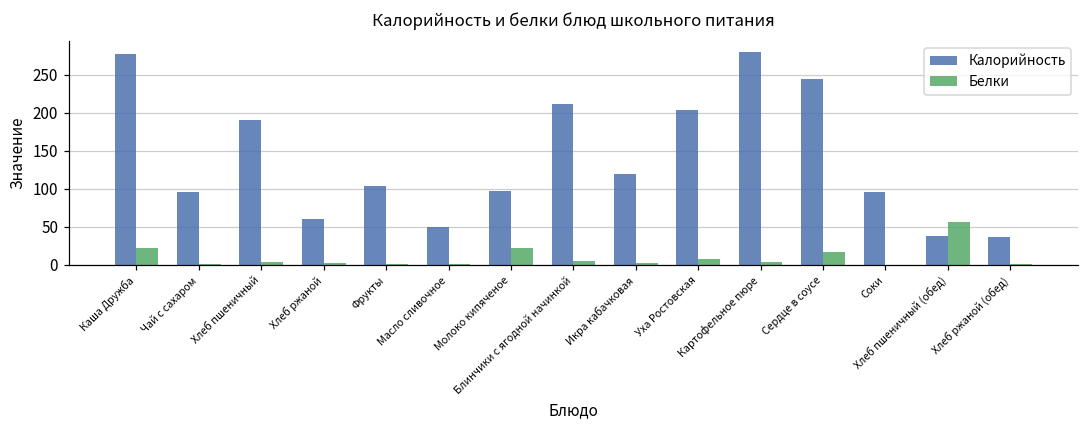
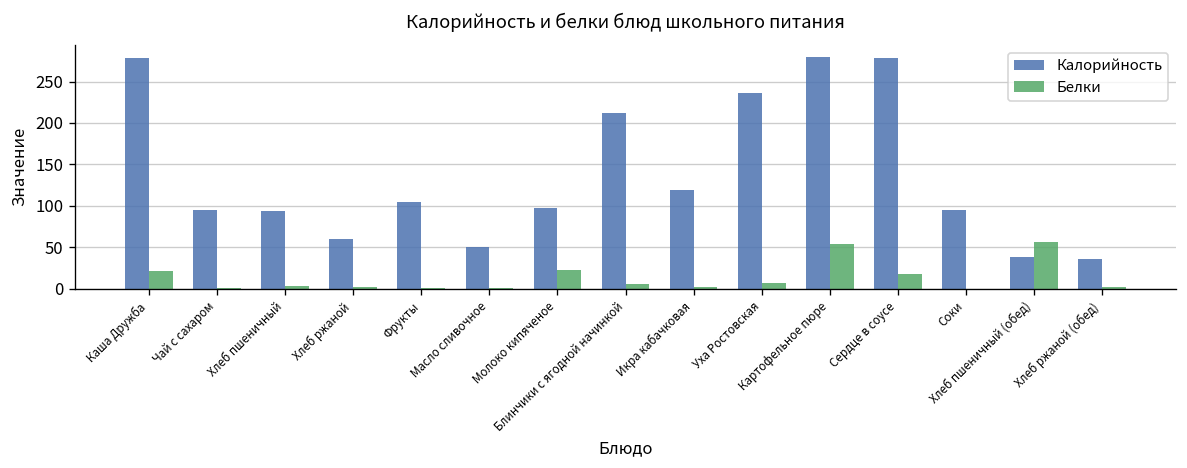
  {
    "Калорийность": {
      "Каша Дружба": 280,
      "Чай с сахаром": 100,
-     "Хлеб пшеничный": 190,
+     "Хлеб пшеничный": 90,
      "Хлеб ржаной": 60,
      "Фрукты": 100,
      "Масло сливочное": 50,
      "Молоко кипяченое": 100,
      "Блинчики с ягодной начинкой": 210,
      "Икра кабачковая": 120,
-     "Уха Ростовская": 200,
+     "Уха Ростовская": 240,
      "Картофельное пюре": 280,
-     "Сердце в соусе": 240,
+     "Сердце в соусе": 280,
      "Соки": 100,
      "Хлеб пшеничный (обед)": 40,
      "Хлеб ржаной (обед)": 40
    },
    "Белки": {
      "Каша Дружба": 20,
      "Молоко кипяченое": 20,
      "Блинчики с ягодной начинкой": 0,
      "Уха Ростовская": 10,
-     "Картофельное пюре": 0,
+     "Картофельное пюре": 50,
      "Сердце в соусе": 20,
      "Соки": 0,
      "Хлеб пшеничный (обед)": 60
    }
  }
